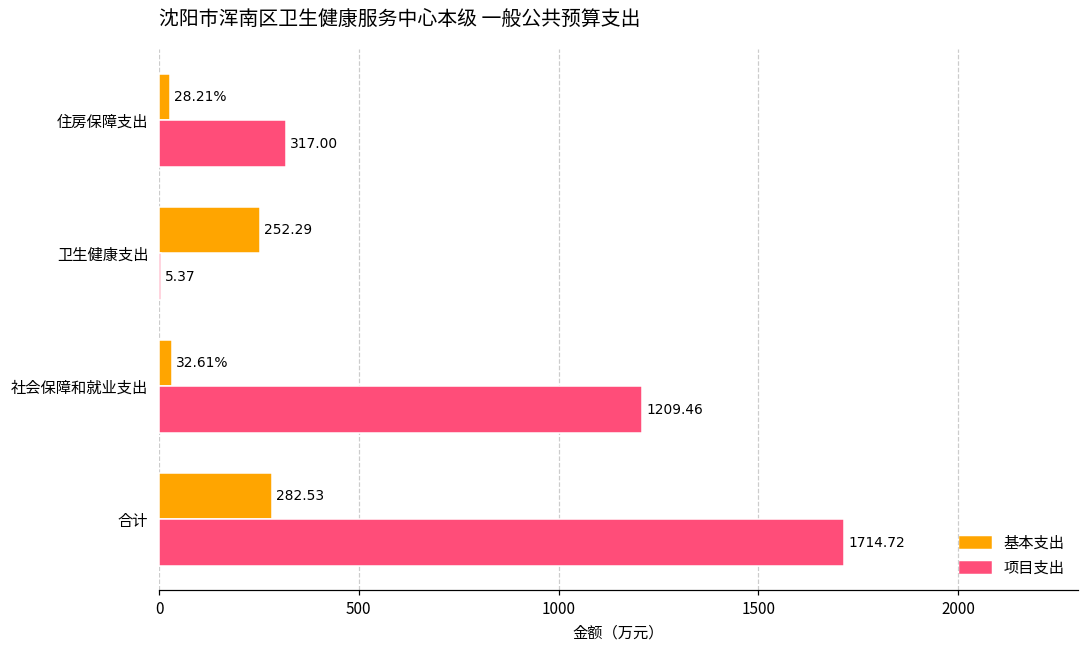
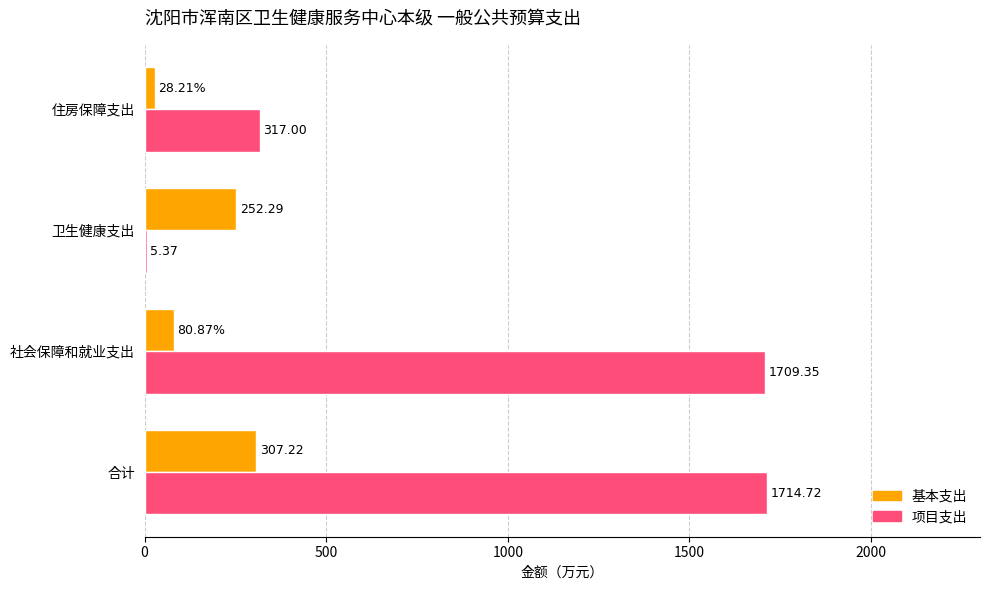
  {
    "基本支出": {
      "住房保障支出": "28.21%",
      "卫生健康支出": "252.29",
-     "社会保障和就业支出": "32.61%",
-     "合计": "282.53"
+     "社会保障和就业支出": "80.87%",
+     "合计": "307.22"
    },
    "项目支出": {
      "住房保障支出": "317.00",
      "卫生健康支出": "5.37",
-     "社会保障和就业支出": "1209.46",
+     "社会保障和就业支出": "1709.35",
      "合计": "1714.72"
    }
  }
